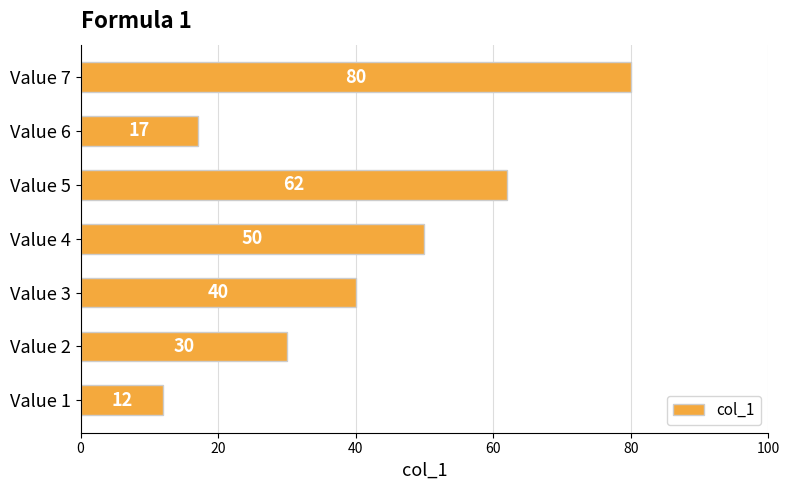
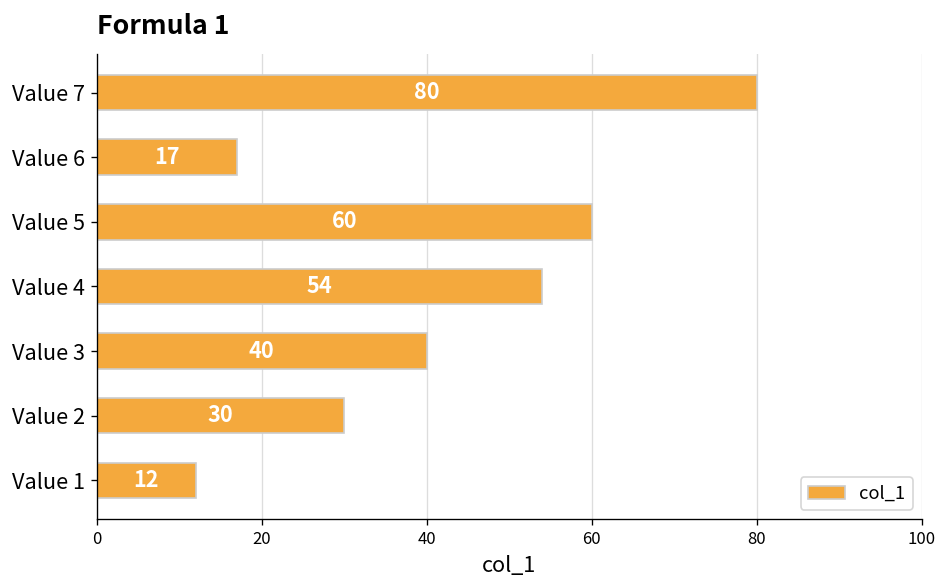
  {
    "Value 7": 80,
    "Value 6": 17,
-   "Value 5": 62,
-   "Value 4": 50,
+   "Value 5": 60,
+   "Value 4": 54,
    "Value 3": 40,
    "Value 2": 30,
    "Value 1": 12
  }
